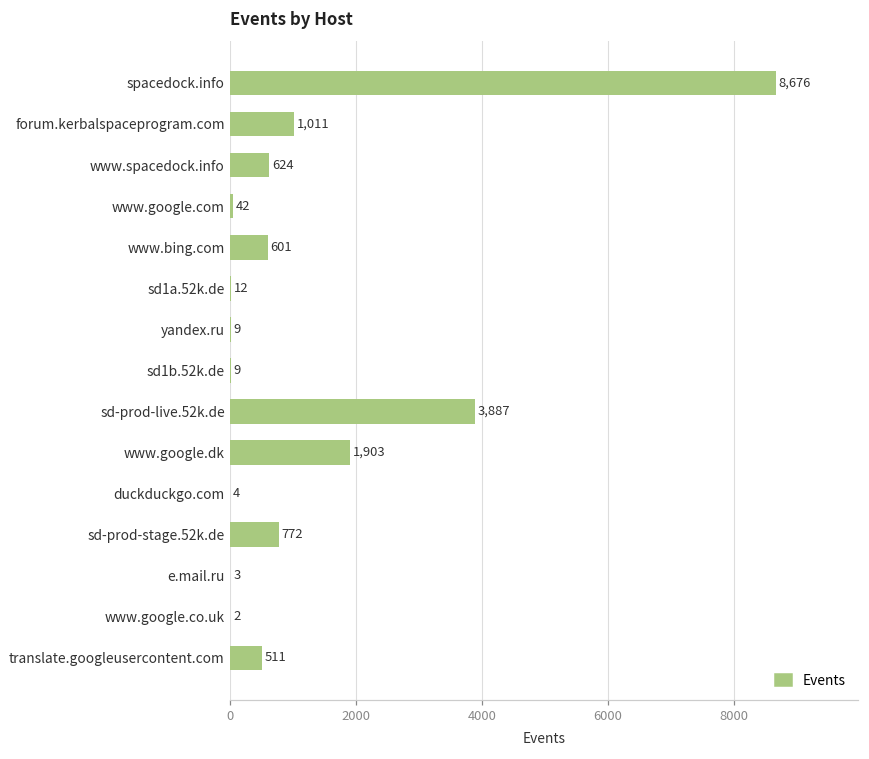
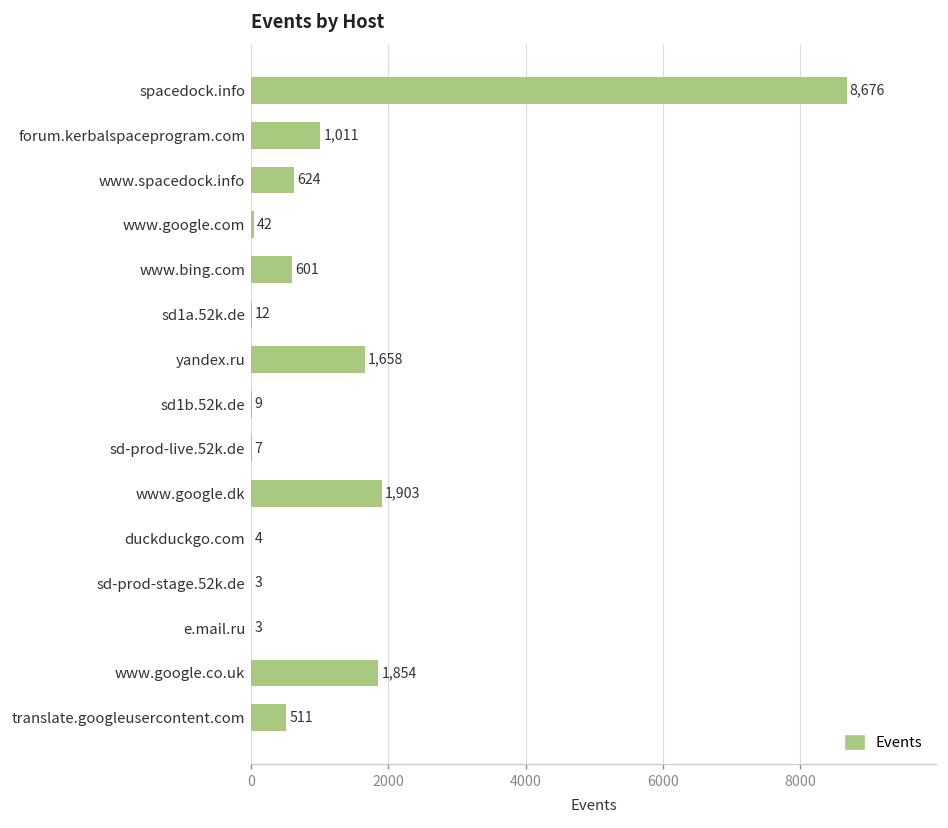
  {
    "spacedock.info": "8,676",
    "forum.kerbalspaceprogram.com": "1,011",
    "www.spacedock.info": "624",
    "www.google.com": "42",
    "www.bing.com": "601",
    "sd1a.52k.de": "12",
-   "yandex.ru": "9",
+   "yandex.ru": "1,658",
    "sd1b.52k.de": "9",
-   "sd-prod-live.52k.de": "3,887",
+   "sd-prod-live.52k.de": "7",
    "www.google.dk": "1,903",
    "duckduckgo.com": "4",
-   "sd-prod-stage.52k.de": "772",
+   "sd-prod-stage.52k.de": "3",
    "e.mail.ru": "3",
-   "www.google.co.uk": "2",
+   "www.google.co.uk": "1,854",
    "translate.googleusercontent.com": "511"
  }
